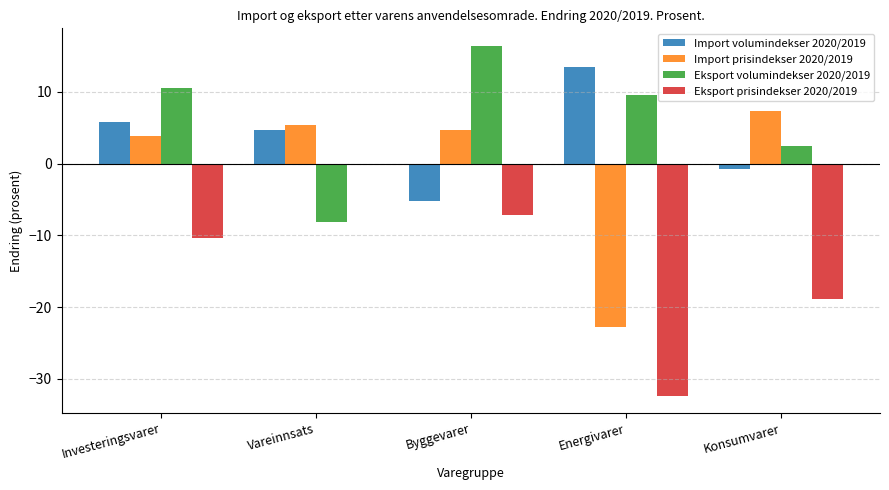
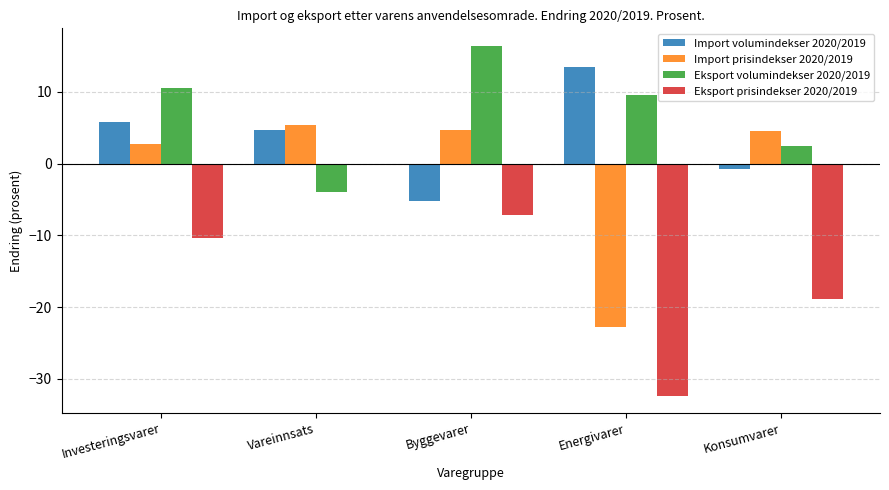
  {
    "Import volumindekser 2020/2019": {
      "Investeringsvarer": 6,
      "Vareinnsats": 5,
      "Byggevarer": -5,
      "Energivarer": 13,
      "Konsumvarer": -1
    },
    "Import prisindekser 2020/2019": {
-     "Investeringsvarer": 4,
+     "Investeringsvarer": 3,
      "Vareinnsats": 5,
      "Byggevarer": 5,
      "Energivarer": -23,
-     "Konsumvarer": 7
+     "Konsumvarer": 5
    },
    "Eksport volumindekser 2020/2019": {
      "Investeringsvarer": 11,
-     "Vareinnsats": -8,
+     "Vareinnsats": -4,
      "Byggevarer": 16,
      "Energivarer": 10,
      "Konsumvarer": 2
    },
    "Eksport prisindekser 2020/2019": {
      "Investeringsvarer": -10,
      "Byggevarer": -7,
      "Energivarer": -32,
      "Konsumvarer": -19
    }
  }
